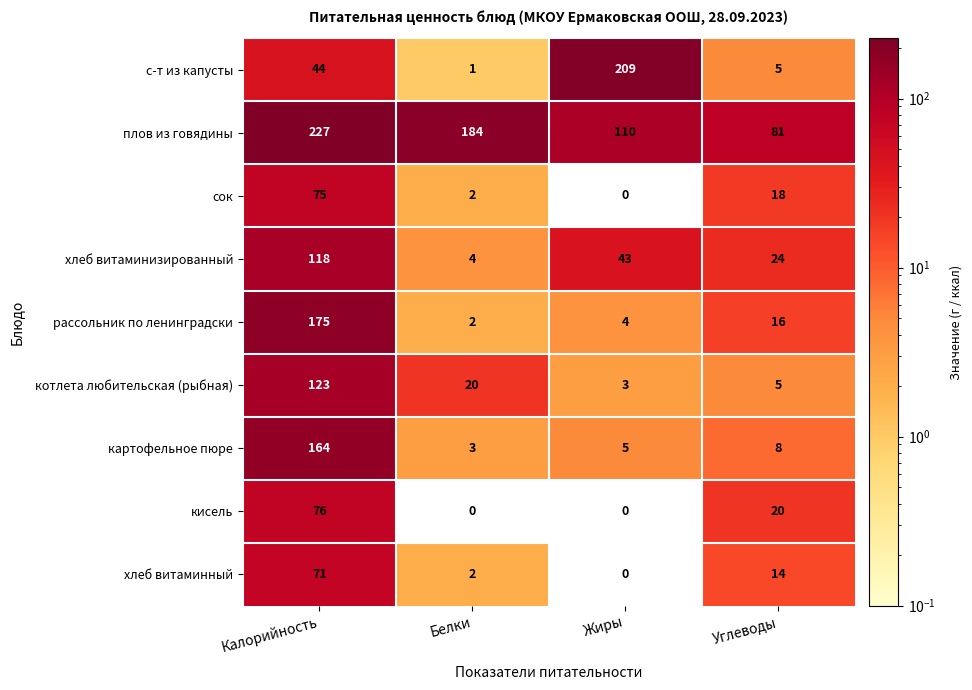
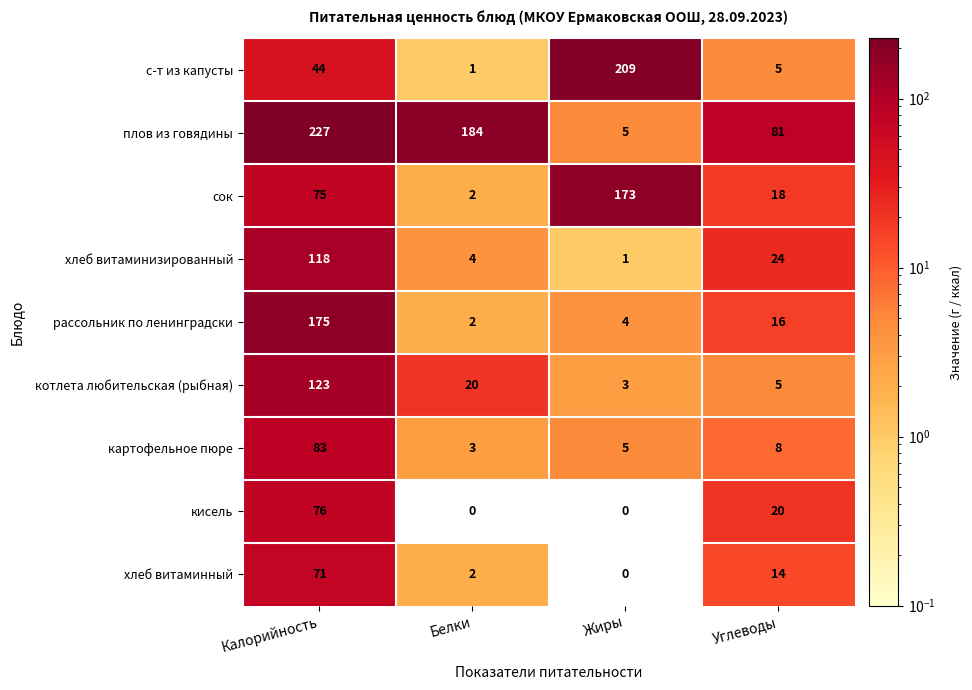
  {
    "с-т из капусты": {
      "Калорийность": 44,
      "Белки": 1,
      "Жиры": 209,
      "Углеводы": 5
    },
    "плов из говядины": {
      "Калорийность": 227,
      "Белки": 184,
-     "Жиры": 110,
+     "Жиры": 5,
      "Углеводы": 81
    },
    "сок": {
      "Калорийность": 75,
      "Белки": 2,
-     "Жиры": 0,
+     "Жиры": 173,
      "Углеводы": 18
    },
    "хлеб витаминизированный": {
      "Калорийность": 118,
      "Белки": 4,
-     "Жиры": 43,
+     "Жиры": 1,
      "Углеводы": 24
    },
    "рассольник по ленинградски": {
      "Калорийность": 175,
      "Белки": 2,
      "Жиры": 4,
      "Углеводы": 16
    },
    "котлета любительская (рыбная)": {
      "Калорийность": 123,
      "Белки": 20,
      "Жиры": 3,
      "Углеводы": 5
    },
    "картофельное пюре": {
-     "Калорийность": 164,
+     "Калорийность": 83,
      "Белки": 3,
      "Жиры": 5,
      "Углеводы": 8
    },
    "кисель": {
      "Калорийность": 76,
      "Белки": 0,
      "Жиры": 0,
      "Углеводы": 20
    },
    "хлеб витаминный": {
      "Калорийность": 71,
      "Белки": 2,
      "Жиры": 0,
      "Углеводы": 14
    }
  }
